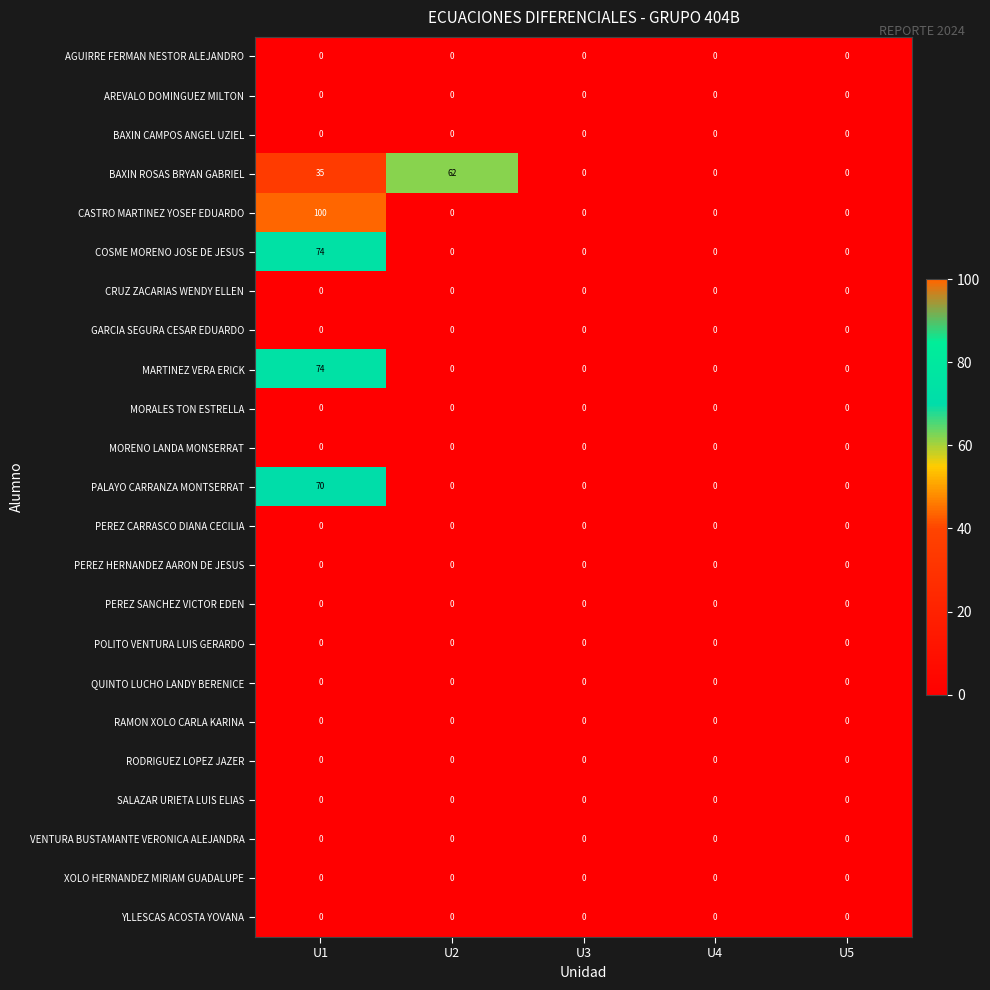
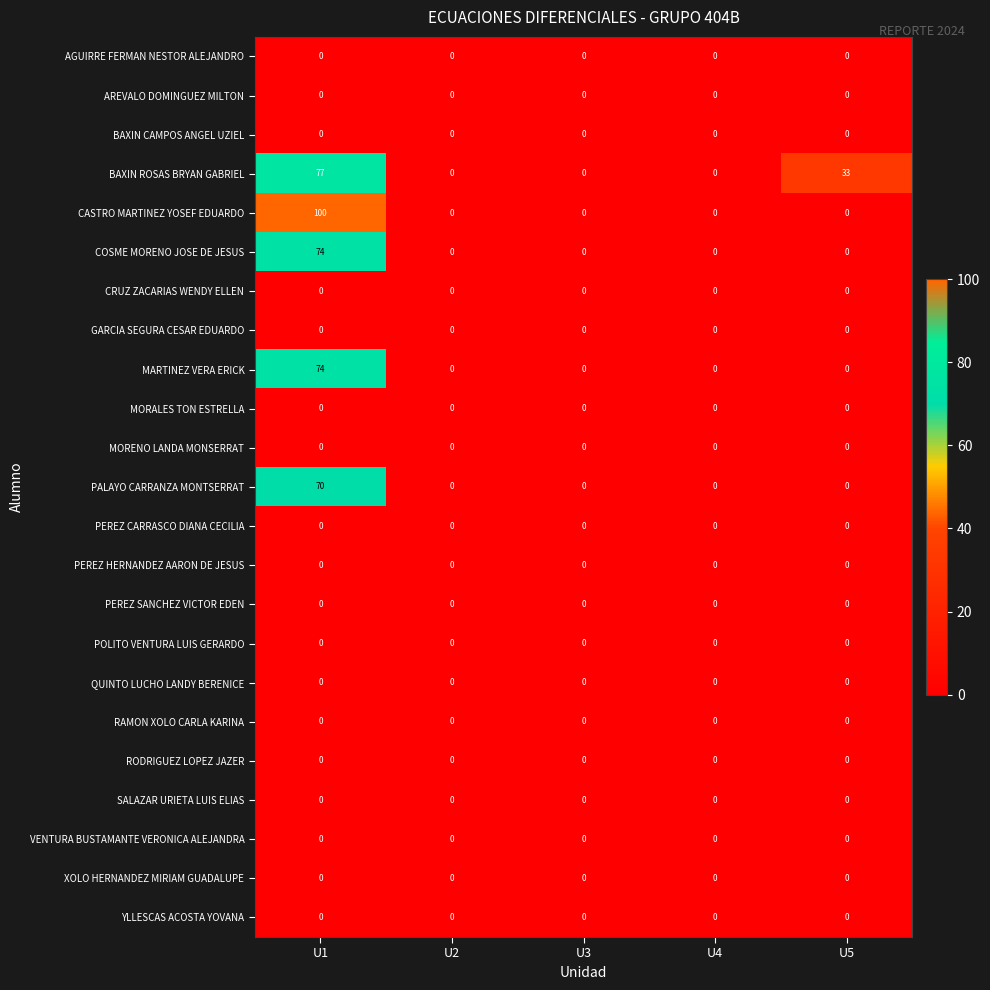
  {
    "AGUIRRE FERMAN NESTOR ALEJANDRO": {
      "U1": 0,
      "U2": 0,
      "U3": 0,
      "U4": 0,
      "U5": 0
    },
    "AREVALO DOMINGUEZ MILTON": {
      "U1": 0,
      "U2": 0,
      "U3": 0,
      "U4": 0,
      "U5": 0
    },
    "BAXIN CAMPOS ANGEL UZIEL": {
      "U1": 0,
      "U2": 0,
      "U3": 0,
      "U4": 0,
      "U5": 0
    },
    "BAXIN ROSAS BRYAN GABRIEL": {
-     "U1": 35,
-     "U2": 62,
+     "U1": 77,
+     "U2": 0,
      "U3": 0,
      "U4": 0,
-     "U5": 0
+     "U5": 33
    },
    "CASTRO MARTINEZ YOSEF EDUARDO": {
      "U1": 100,
      "U2": 0,
      "U3": 0,
      "U4": 0,
      "U5": 0
    },
    "COSME MORENO JOSE DE JESUS": {
      "U1": 74,
      "U2": 0,
      "U3": 0,
      "U4": 0,
      "U5": 0
    },
    "CRUZ ZACARIAS WENDY ELLEN": {
      "U1": 0,
      "U2": 0,
      "U3": 0,
      "U4": 0,
      "U5": 0
    },
    "GARCIA SEGURA CESAR EDUARDO": {
      "U1": 0,
      "U2": 0,
      "U3": 0,
      "U4": 0,
      "U5": 0
    },
    "MARTINEZ VERA ERICK": {
      "U1": 74,
      "U2": 0,
      "U3": 0,
      "U4": 0,
      "U5": 0
    },
    "MORALES TON ESTRELLA": {
      "U1": 0,
      "U2": 0,
      "U3": 0,
      "U4": 0,
      "U5": 0
    },
    "MORENO LANDA MONSERRAT": {
      "U1": 0,
      "U2": 0,
      "U3": 0,
      "U4": 0,
      "U5": 0
    },
    "PALAYO CARRANZA MONTSERRAT": {
      "U1": 70,
      "U2": 0,
      "U3": 0,
      "U4": 0,
      "U5": 0
    },
    "PEREZ CARRASCO DIANA CECILIA": {
      "U1": 0,
      "U2": 0,
      "U3": 0,
      "U4": 0,
      "U5": 0
    },
    "PEREZ HERNANDEZ AARON DE JESUS": {
      "U1": 0,
      "U2": 0,
      "U3": 0,
      "U4": 0,
      "U5": 0
    },
    "PEREZ SANCHEZ VICTOR EDEN": {
      "U1": 0,
      "U2": 0,
      "U3": 0,
      "U4": 0,
      "U5": 0
    },
    "POLITO VENTURA LUIS GERARDO": {
      "U1": 0,
      "U2": 0,
      "U3": 0,
      "U4": 0,
      "U5": 0
    },
    "QUINTO LUCHO LANDY BERENICE": {
      "U1": 0,
      "U2": 0,
      "U3": 0,
      "U4": 0,
      "U5": 0
    },
    "RAMON XOLO CARLA KARINA": {
      "U1": 0,
      "U2": 0,
      "U3": 0,
      "U4": 0,
      "U5": 0
    },
    "RODRIGUEZ LOPEZ JAZER": {
      "U1": 0,
      "U2": 0,
      "U3": 0,
      "U4": 0,
      "U5": 0
    },
    "SALAZAR URIETA LUIS ELIAS": {
      "U1": 0,
      "U2": 0,
      "U3": 0,
      "U4": 0,
      "U5": 0
    },
    "VENTURA BUSTAMANTE VERONICA ALEJANDRA": {
      "U1": 0,
      "U2": 0,
      "U3": 0,
      "U4": 0,
      "U5": 0
    },
    "XOLO HERNANDEZ MIRIAM GUADALUPE": {
      "U1": 0,
      "U2": 0,
      "U3": 0,
      "U4": 0,
      "U5": 0
    },
    "YLLESCAS ACOSTA YOVANA": {
      "U1": 0,
      "U2": 0,
      "U3": 0,
      "U4": 0,
      "U5": 0
    }
  }
